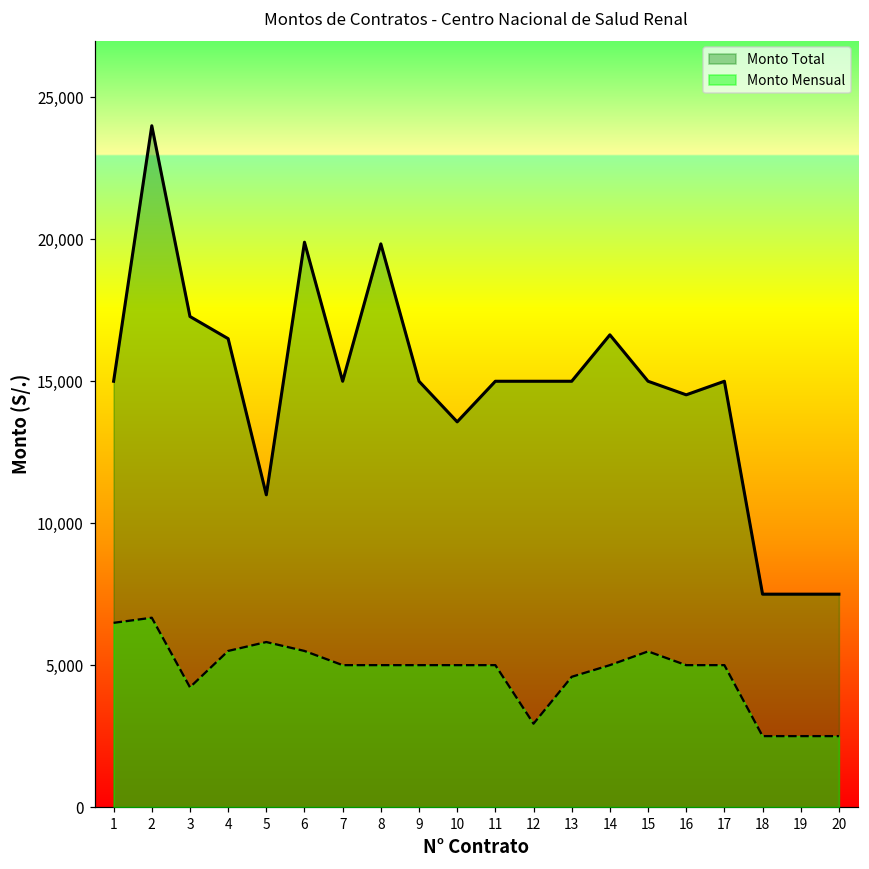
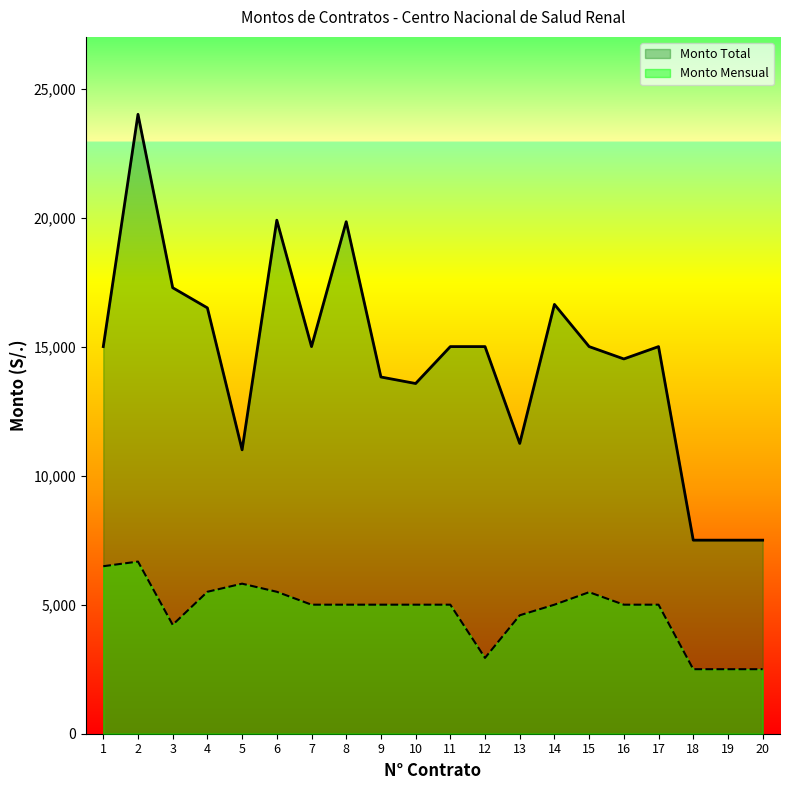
  {
    "Monto Total": {
      "1": "15,000",
      "2": "24,000",
      "3": "17,300",
      "4": "16,500",
      "5": "11,000",
      "6": "19,900",
      "7": "15,000",
      "8": "19,800",
-     "9": "15,000",
+     "9": "13,800",
      "10": "13,600",
      "11": "15,000",
      "12": "15,000",
-     "13": "15,000",
+     "13": "11,200",
      "14": "16,600",
      "15": "15,000",
      "16": "14,500",
      "17": "15,000",
      "18": "7,500",
      "19": "7,500",
      "20": "7,500"
    },
    "Monto Mensual": {
      "1": "6,500",
      "2": "6,700",
      "3": "4,200",
      "4": "5,500",
      "5": "5,800",
      "6": "5,500",
      "7": "5,000",
      "8": "5,000",
      "9": "5,000",
      "10": "5,000",
      "11": "5,000",
      "12": "2,900",
      "13": "4,600",
      "14": "5,000",
      "15": "5,500",
      "16": "5,000",
      "17": "5,000",
      "18": "2,500",
      "19": "2,500",
      "20": "2,500"
    }
  }
